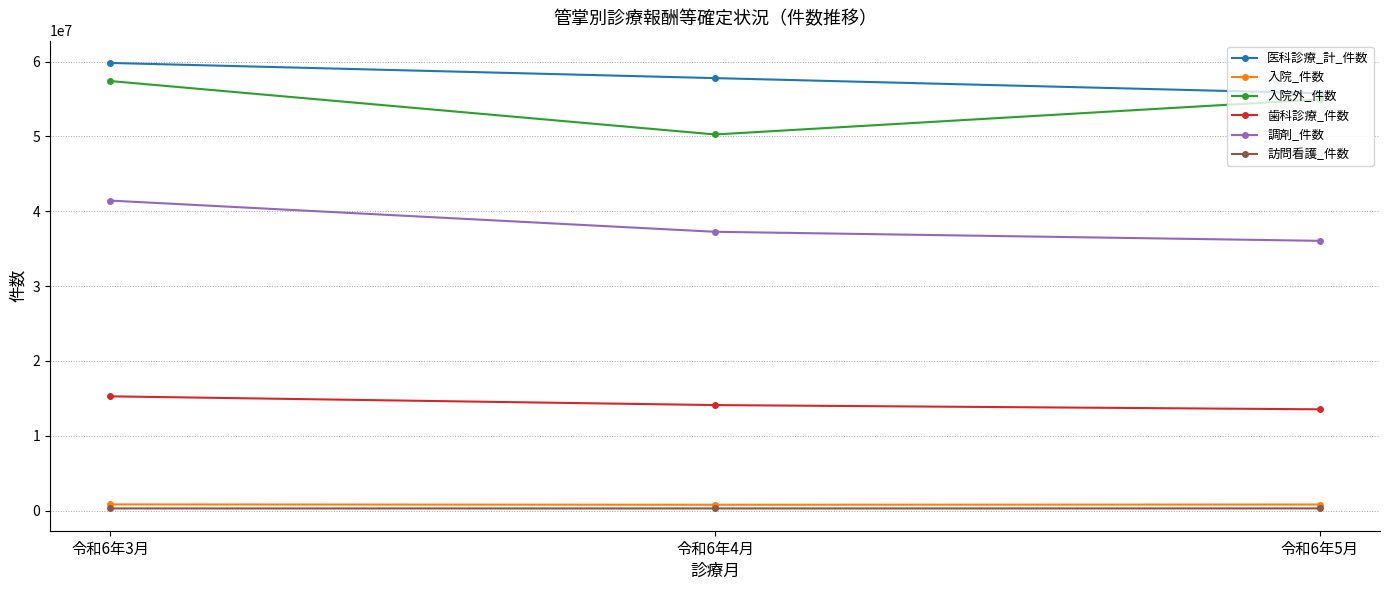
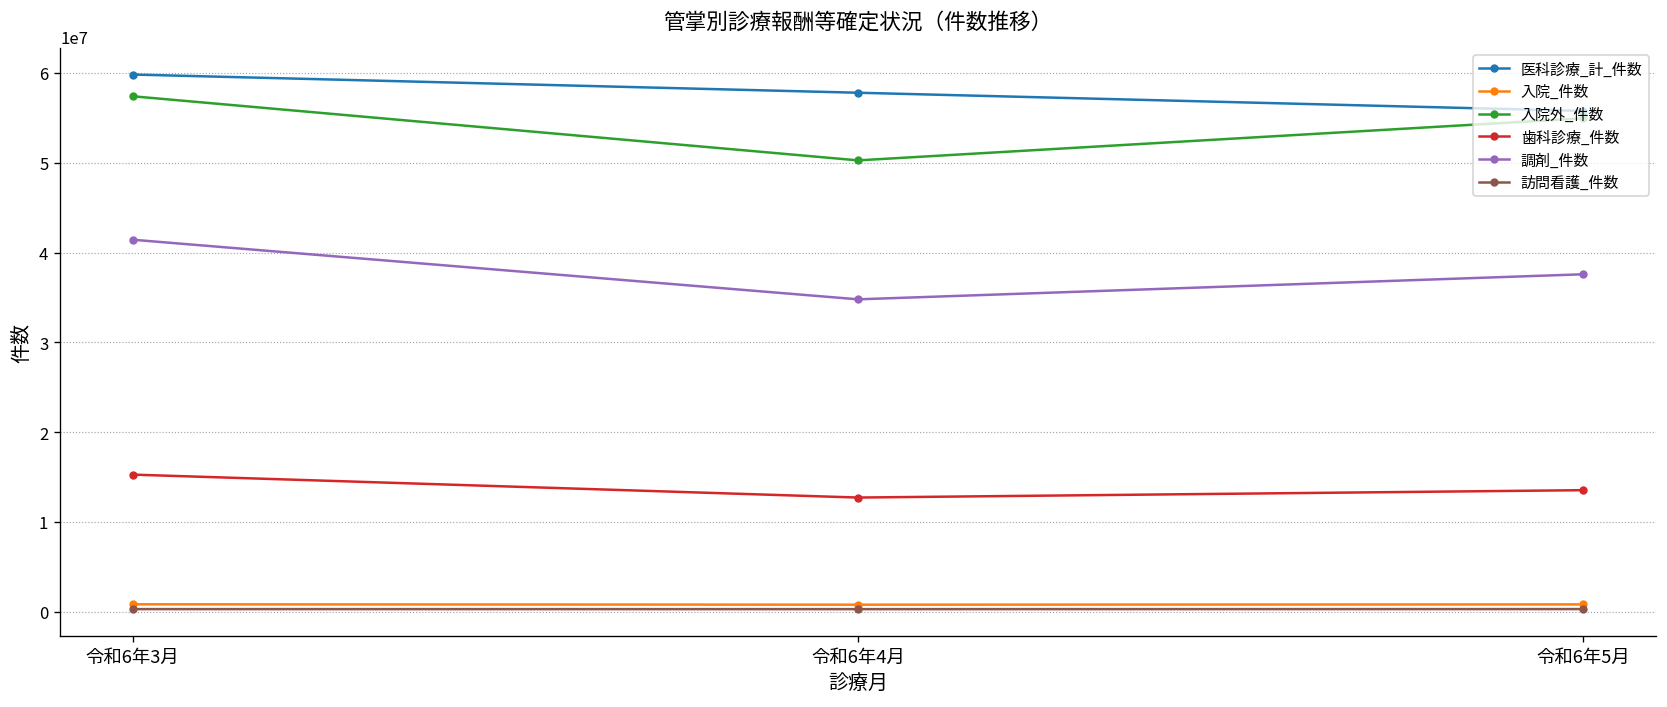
  {
    "医科診療_計_件数": {
      "令和6年3月": 60000000,
      "令和6年4月": 58000000
    },
    "入院_件数": {
      "令和6年3月": 1000000,
      "令和6年4月": 1000000,
      "令和6年5月": 1000000
    },
    "入院外_件数": {
      "令和6年3月": 57000000,
      "令和6年4月": 50000000
    },
    "歯科診療_件数": {
      "令和6年3月": 15000000,
-     "令和6年4月": 14000000,
+     "令和6年4月": 13000000,
      "令和6年5月": 14000000
    },
    "調剤_件数": {
      "令和6年3月": 41000000,
-     "令和6年4月": 37000000,
-     "令和6年5月": 36000000
+     "令和6年4月": 35000000,
+     "令和6年5月": 38000000
    },
    "訪問看護_件数": {
      "令和6年3月": 0,
      "令和6年4月": 0,
      "令和6年5月": 0
    }
  }
